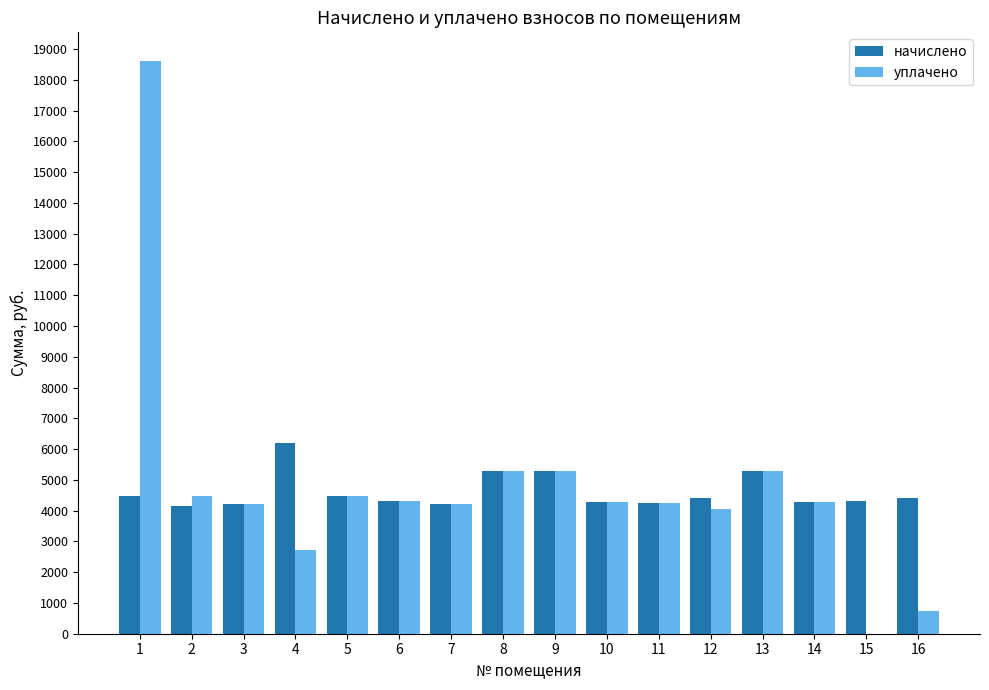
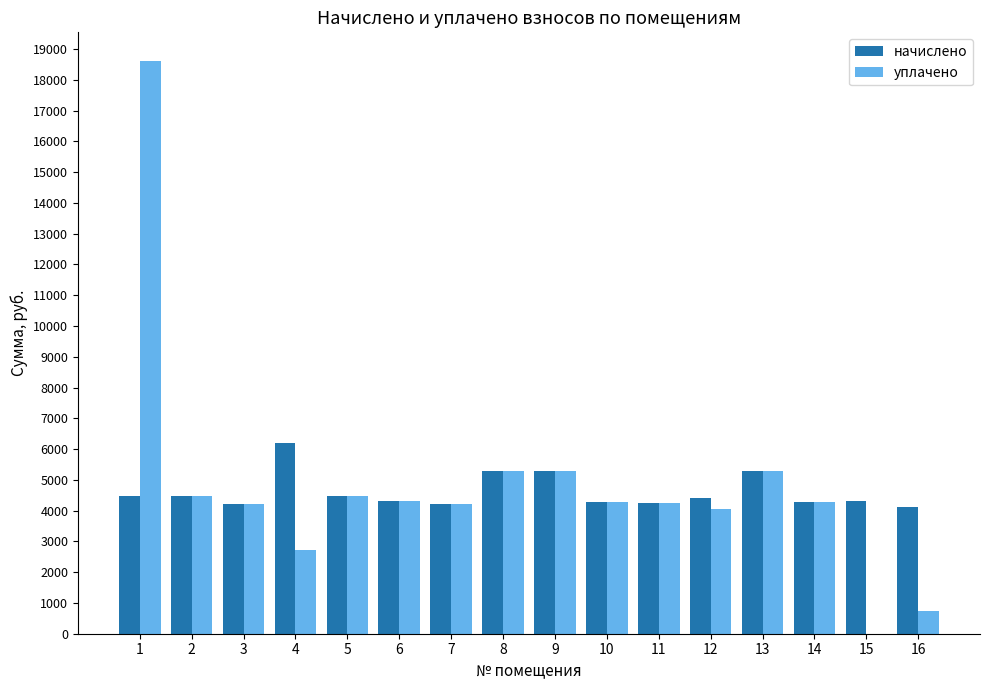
  {
    "начислено": {
      "1": 4500,
-     "2": 4200,
+     "2": 4500,
      "3": 4200,
      "4": 6200,
      "5": 4500,
      "6": 4300,
      "7": 4200,
      "8": 5300,
      "9": 5300,
      "10": 4300,
      "11": 4300,
      "12": 4400,
      "13": 5300,
      "14": 4300,
      "15": 4300,
-     "16": 4400
+     "16": 4100
    },
    "уплачено": {
      "1": 18600,
      "2": 4500,
      "3": 4200,
      "4": 2700,
      "5": 4500,
      "6": 4300,
      "7": 4200,
      "8": 5300,
      "9": 5300,
      "10": 4300,
      "11": 4300,
      "12": 4000,
      "13": 5300,
      "14": 4300,
      "15": 0,
      "16": 700
    }
  }
